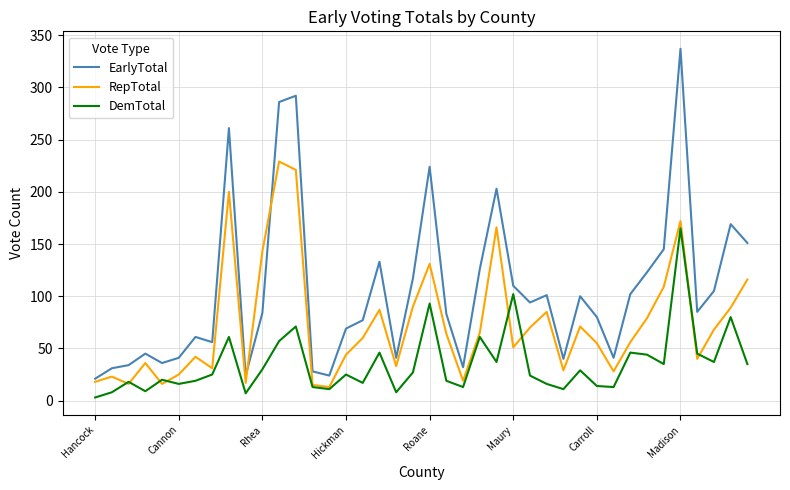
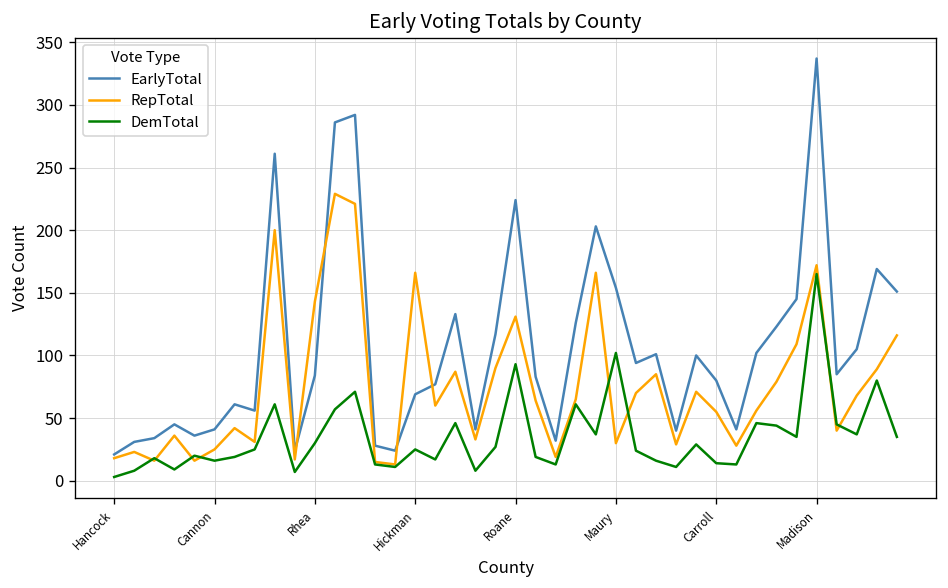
  {
    "EarlyTotal": {
      "Hancock": 21,
      "Cannon": 41,
      "Rhea": 84,
      "Hickman": 69,
      "Roane": 224,
-     "Maury": 110,
+     "Maury": 154,
      "Carroll": 80,
      "Madison": 337
    },
    "RepTotal": {
      "Hancock": 18,
      "Cannon": 25,
      "Rhea": 143,
-     "Hickman": 44,
+     "Hickman": 166,
      "Roane": 131,
-     "Maury": 51,
+     "Maury": 30,
      "Carroll": 55,
      "Madison": 172
    },
    "DemTotal": {
      "Hancock": 3,
      "Cannon": 16,
      "Rhea": 30,
      "Hickman": 25,
      "Roane": 93,
      "Maury": 102,
      "Carroll": 14,
      "Madison": 165
    }
  }
